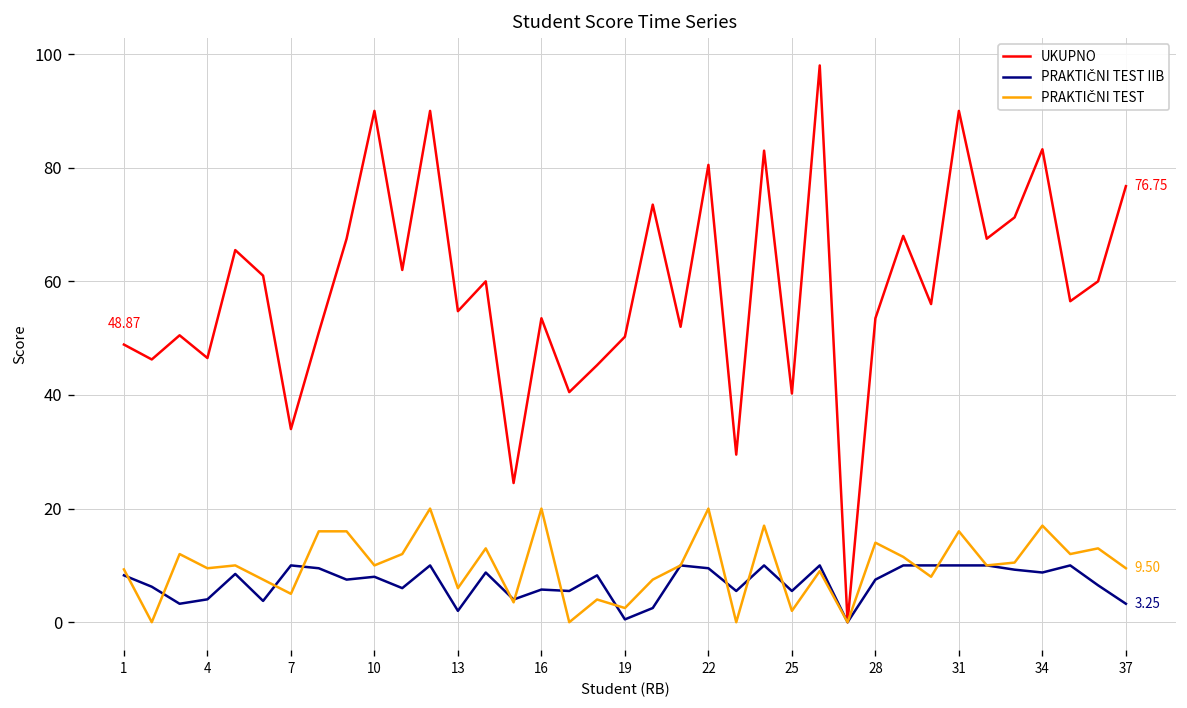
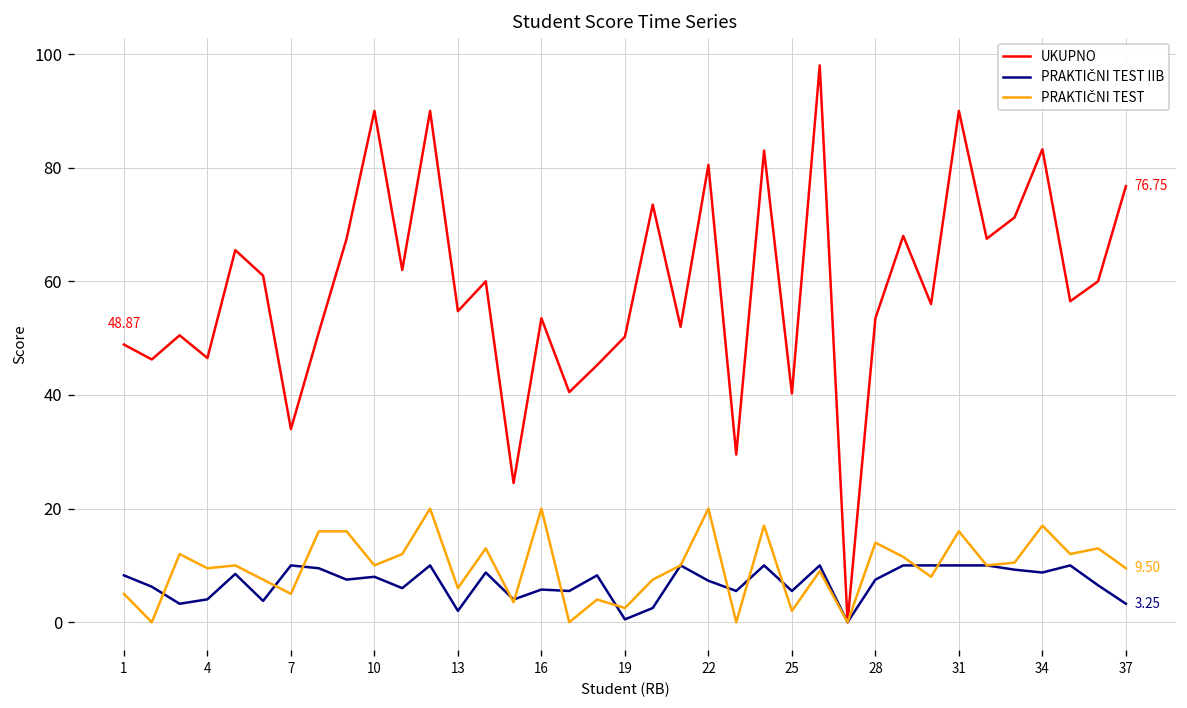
  {
    "UKUPNO": {
      "1": 48.87,
      "37": 76.75
    },
    "PRAKTIČNI TEST IIB": {
      "1": 8,
      "4": 4,
      "7": 10,
      "10": 8,
      "13": 2,
      "16": 6,
      "19": 1,
-     "22": 10,
+     "22": 7,
      "25": 6,
      "28": 8,
      "31": 10,
      "34": 9
    },
    "PRAKTIČNI TEST": {
-     "1": 9,
+     "1": 5,
      "4": 10,
      "7": 5,
      "10": 10,
      "13": 6,
      "16": 20,
      "19": 3,
      "22": 20,
      "25": 2,
      "28": 14,
      "31": 16,
      "34": 17
    }
  }
